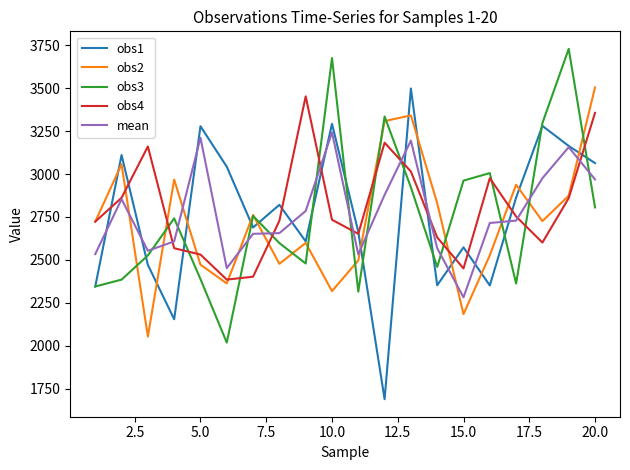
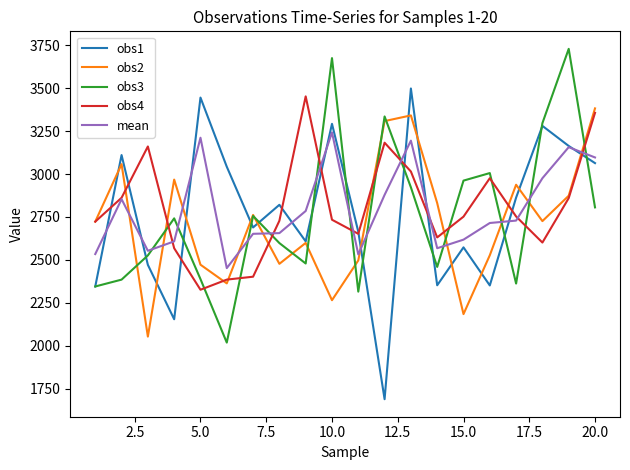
  {
    "obs1": {
-     "5.0": 3280,
+     "5.0": 3450,
      "10.0": 3290,
      "15.0": 2570,
      "20.0": 3060
    },
    "obs2": {
      "5.0": 2470,
-     "10.0": 2320,
+     "10.0": 2270,
      "15.0": 2180,
-     "20.0": 3510
+     "20.0": 3380
    },
    "obs3": {
      "5.0": 2390,
      "10.0": 3680,
      "15.0": 2960,
      "20.0": 2810
    },
    "obs4": {
-     "5.0": 2530,
+     "5.0": 2330,
      "10.0": 2730,
-     "15.0": 2450,
+     "15.0": 2750,
      "20.0": 3360
    },
    "mean": {
      "5.0": 3210,
      "10.0": 3240,
-     "15.0": 2280,
-     "20.0": 2970
+     "15.0": 2620,
+     "20.0": 3100
    }
  }
